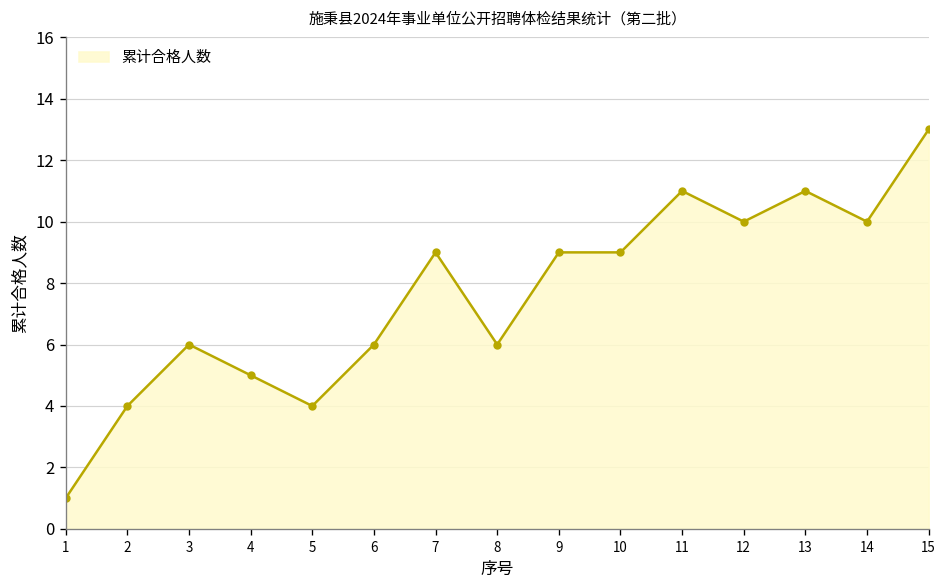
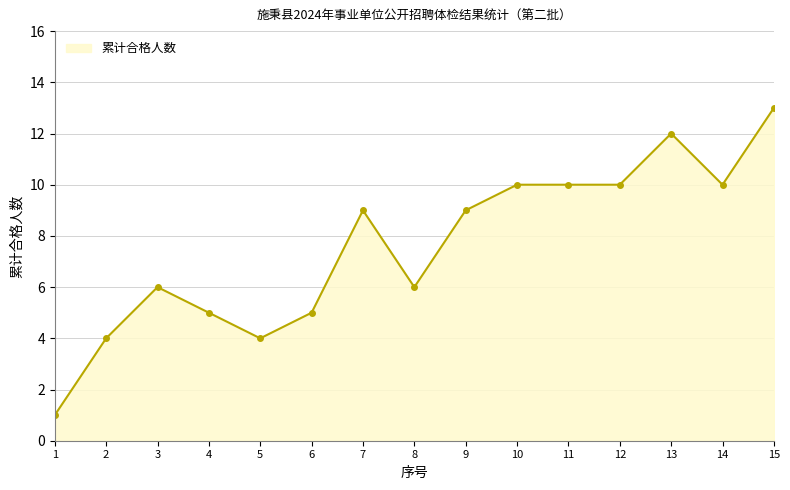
  {
    "1": 1,
    "2": 4,
    "3": 6,
    "4": 5,
    "5": 4,
-   "6": 6,
+   "6": 5,
    "7": 9,
    "8": 6,
    "9": 9,
-   "10": 9,
-   "11": 11,
+   "10": 10,
+   "11": 10,
    "12": 10,
-   "13": 11,
+   "13": 12,
    "14": 10,
    "15": 13
  }
